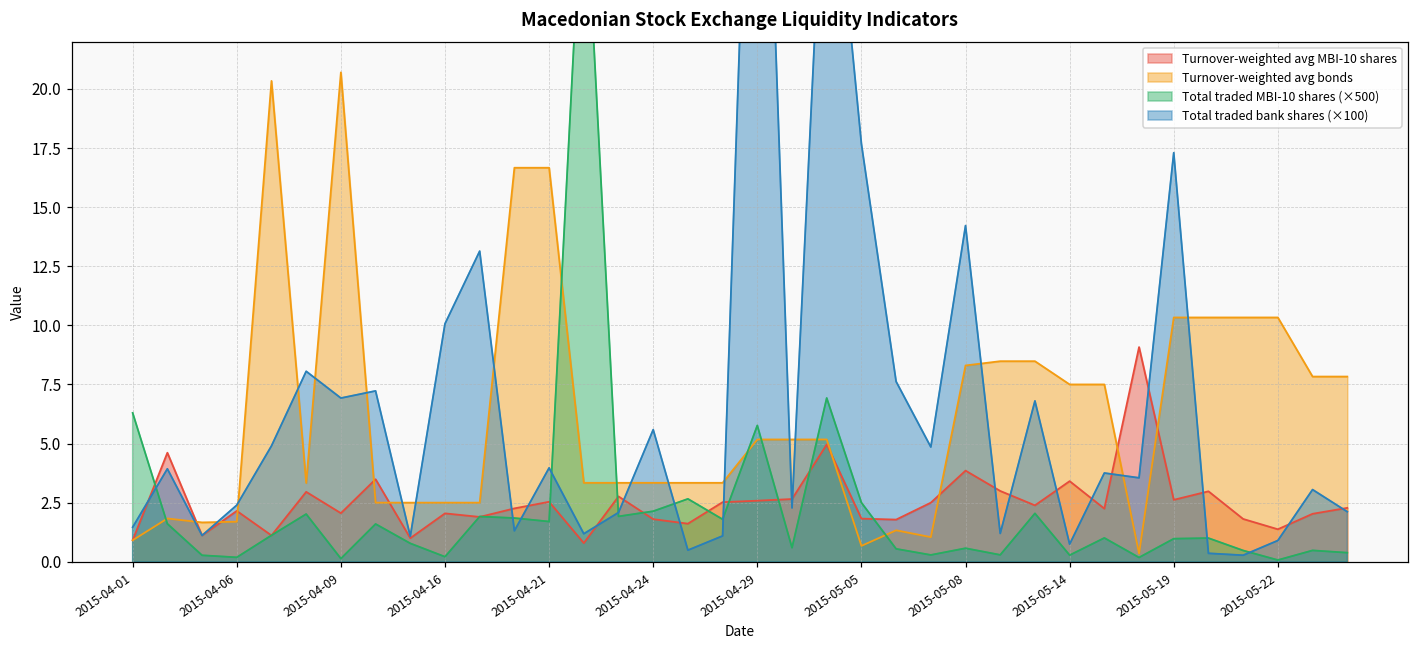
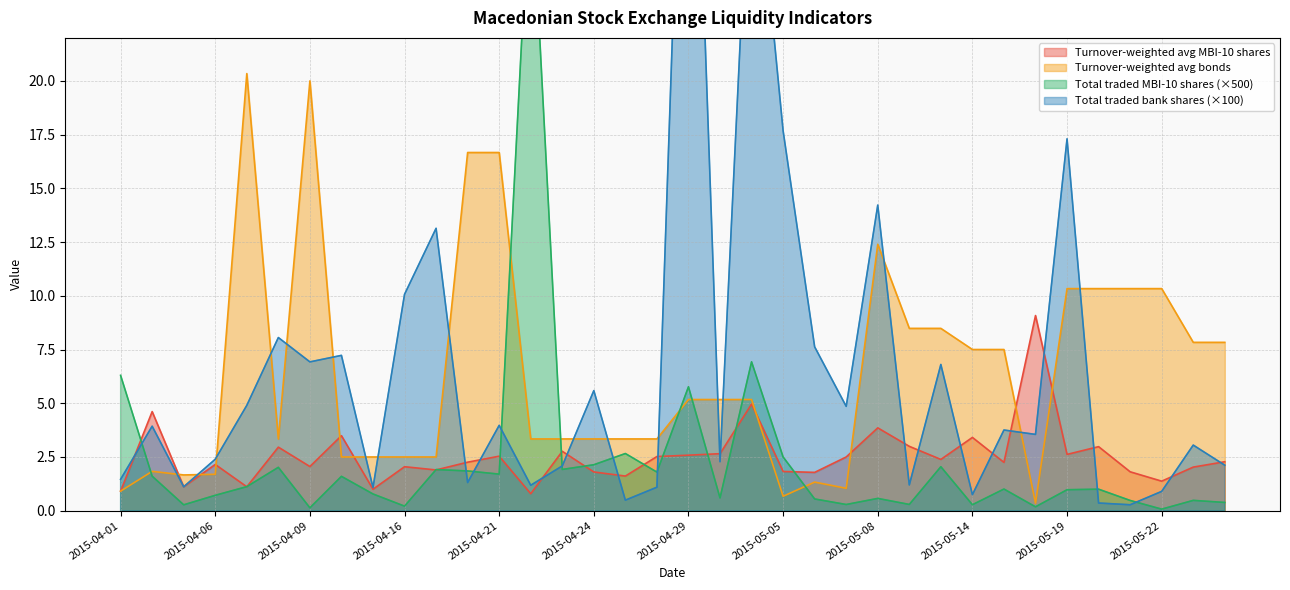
  {
    "Turnover-weighted avg MBI-10 shares": {
      "2015-04-06": 2.2,
      "2015-04-09": 2.1,
      "2015-04-16": 2.0,
      "2015-04-21": 2.5,
      "2015-04-24": 1.8,
      "2015-04-29": 2.6,
      "2015-05-05": 1.8,
      "2015-05-08": 3.9,
      "2015-05-14": 3.4,
      "2015-05-19": 2.6,
      "2015-05-22": 1.4
    },
    "Turnover-weighted avg bonds": {
      "2015-04-06": 1.7,
-     "2015-04-09": 20.7,
+     "2015-04-09": 20.0,
      "2015-04-16": 2.5,
      "2015-04-21": 16.7,
      "2015-04-24": 3.3,
      "2015-04-29": 5.2,
      "2015-05-05": 0.7,
-     "2015-05-08": 8.3,
+     "2015-05-08": 12.4,
      "2015-05-14": 7.5,
      "2015-05-19": 10.3,
      "2015-05-22": 10.3
    },
    "Total traded MBI-10 shares (×500)": {
      "2015-04-01": 6.3,
-     "2015-04-06": 0.2,
+     "2015-04-06": 0.7,
      "2015-04-09": 0.1,
      "2015-04-16": 0.2,
      "2015-04-21": 1.7,
      "2015-04-24": 2.1,
      "2015-04-29": 5.8,
      "2015-05-05": 2.5,
      "2015-05-08": 0.6,
      "2015-05-14": 0.3,
      "2015-05-19": 1.0,
      "2015-05-22": 0.1
    },
    "Total traded bank shares (×100)": {
      "2015-04-01": 1.5,
      "2015-04-06": 2.4,
      "2015-04-09": 6.9,
      "2015-04-16": 10.1,
      "2015-04-21": 4.0,
      "2015-04-24": 5.6,
      "2015-05-05": 17.7,
      "2015-05-08": 14.2,
      "2015-05-14": 0.7,
      "2015-05-19": 17.3,
      "2015-05-22": 0.9
    }
  }
